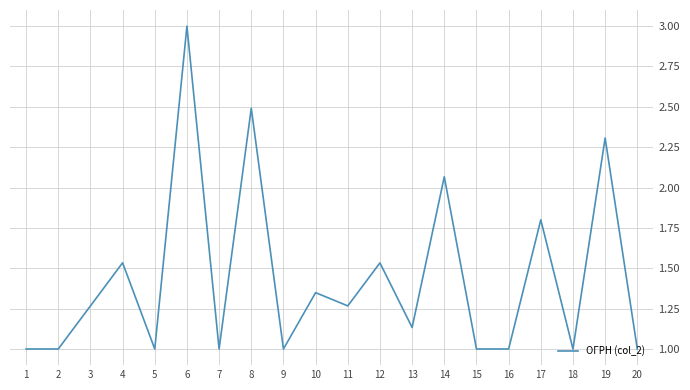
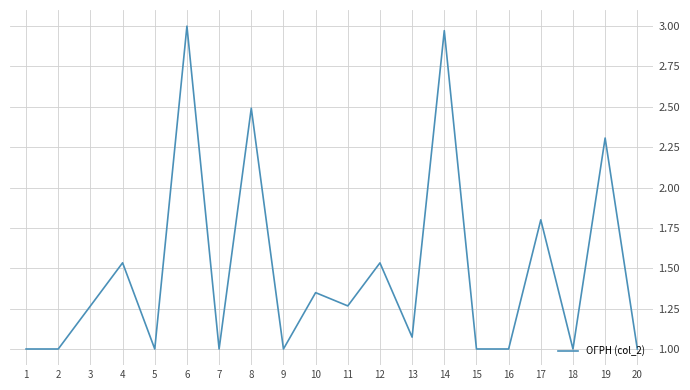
  {
    "1": 1.00,
    "2": 1.00,
    "3": 1.27,
    "4": 1.53,
    "5": 1.00,
    "6": 3.00,
    "7": 1.00,
    "8": 2.49,
    "9": 1.00,
    "10": 1.35,
    "11": 1.27,
    "12": 1.53,
-   "13": 1.13,
-   "14": 2.07,
+   "13": 1.07,
+   "14": 2.97,
    "15": 1.00,
    "16": 1.00,
    "17": 1.80,
    "18": 1.00,
    "19": 2.31,
    "20": 1.00
  }
